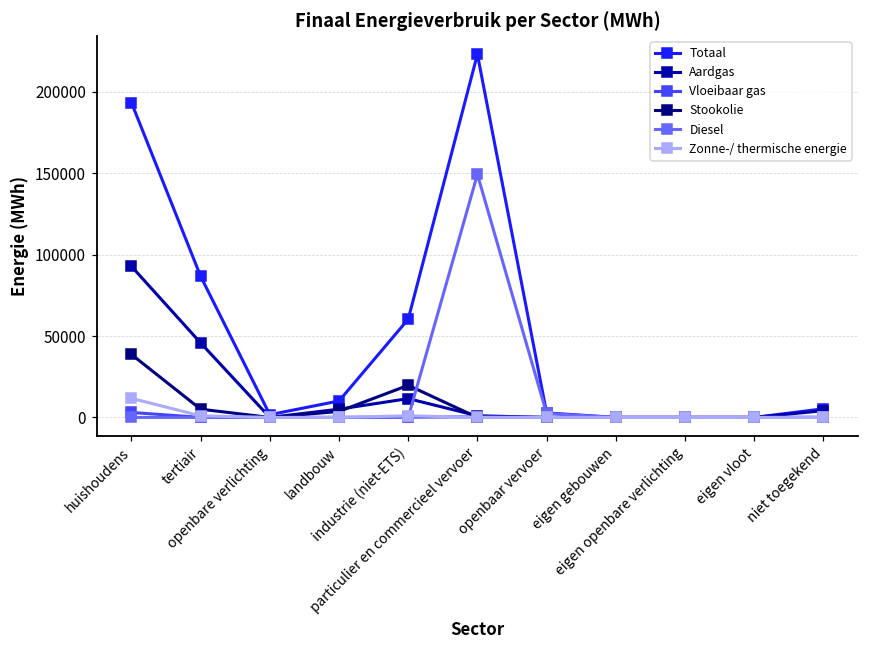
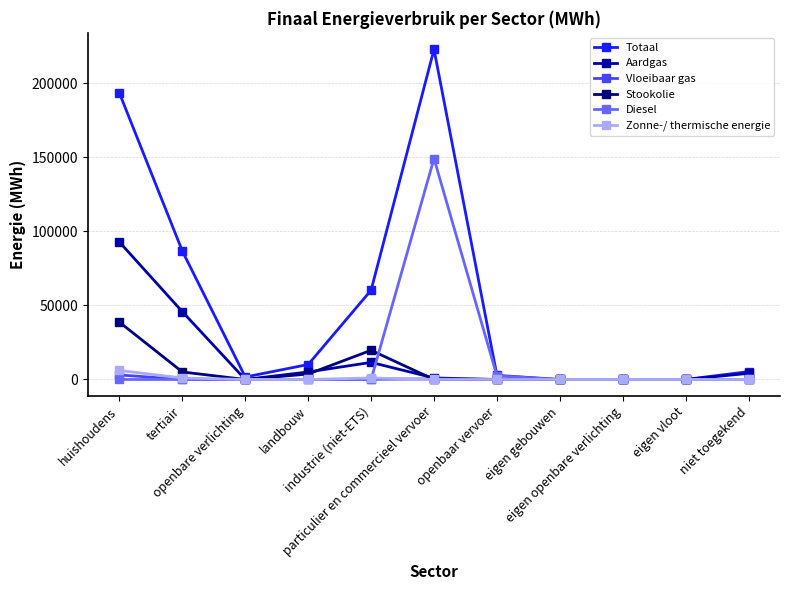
  {
    "Zonne-/ thermische energie": {
-     "huishoudens": 12000
+     "huishoudens": 6000
    }
  }
